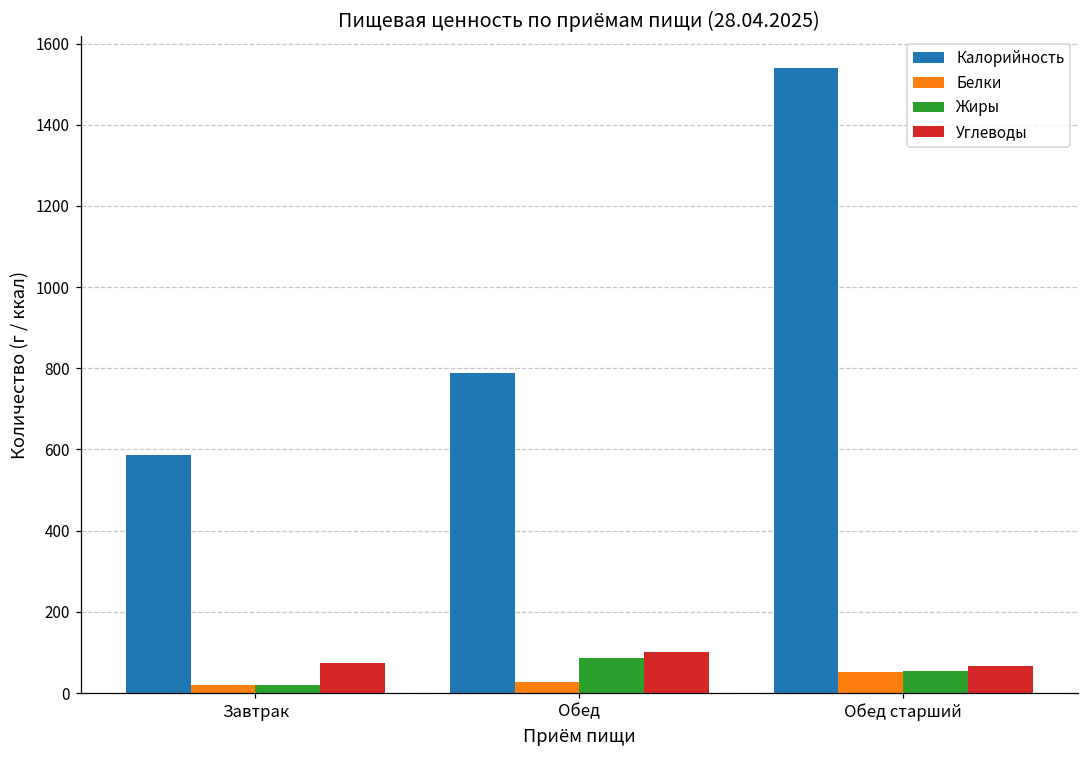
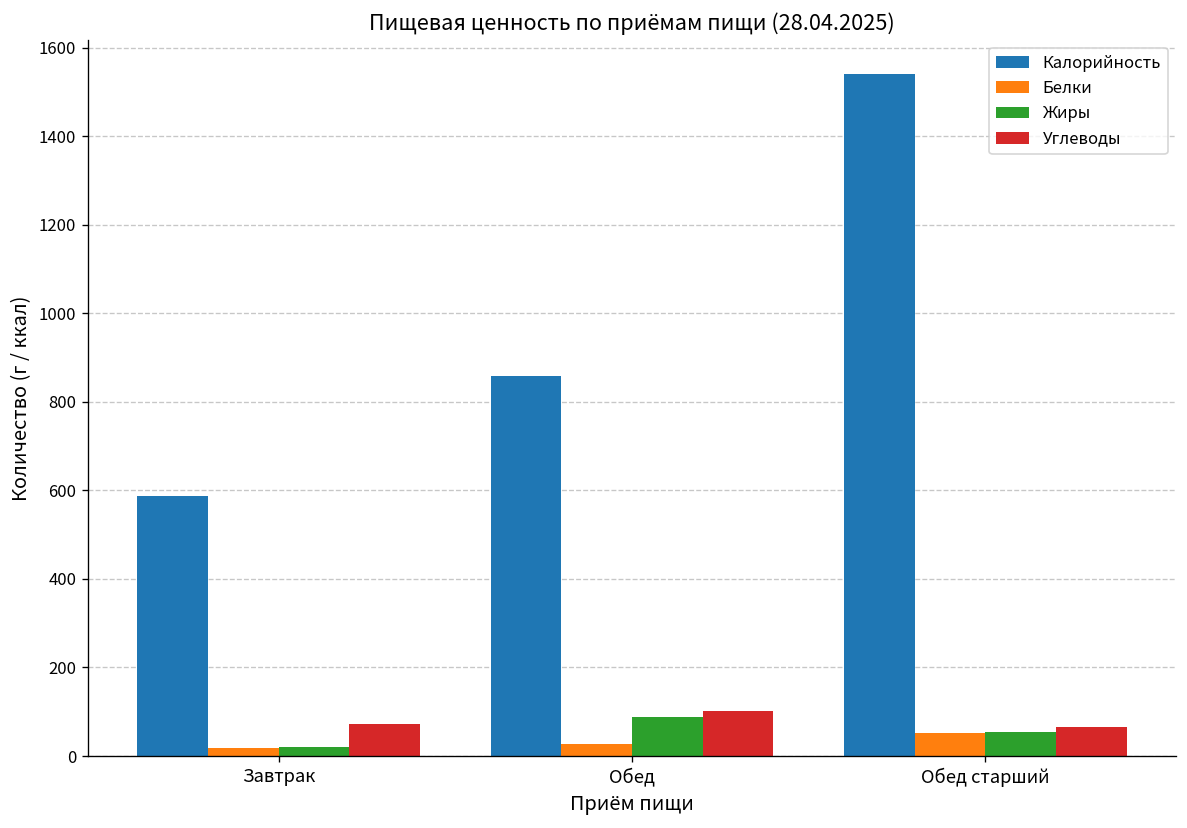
  {
    "Калорийность": {
      "Завтрак": 590,
-     "Обед": 790,
+     "Обед": 860,
      "Обед старший": 1540
    },
    "Белки": {
      "Завтрак": 20,
      "Обед": 30,
      "Обед старший": 50
    },
    "Жиры": {
      "Завтрак": 20,
      "Обед": 90,
      "Обед старший": 50
    },
    "Углеводы": {
      "Завтрак": 70,
      "Обед": 100,
      "Обед старший": 70
    }
  }
